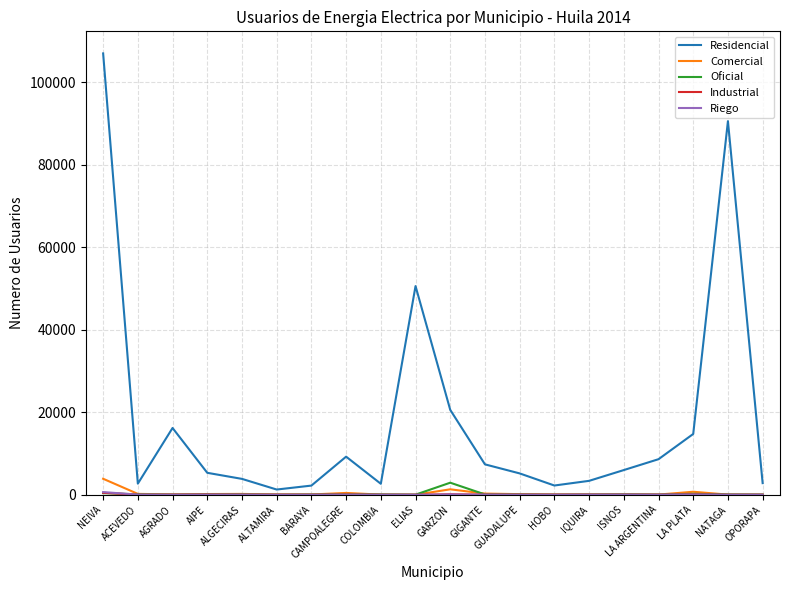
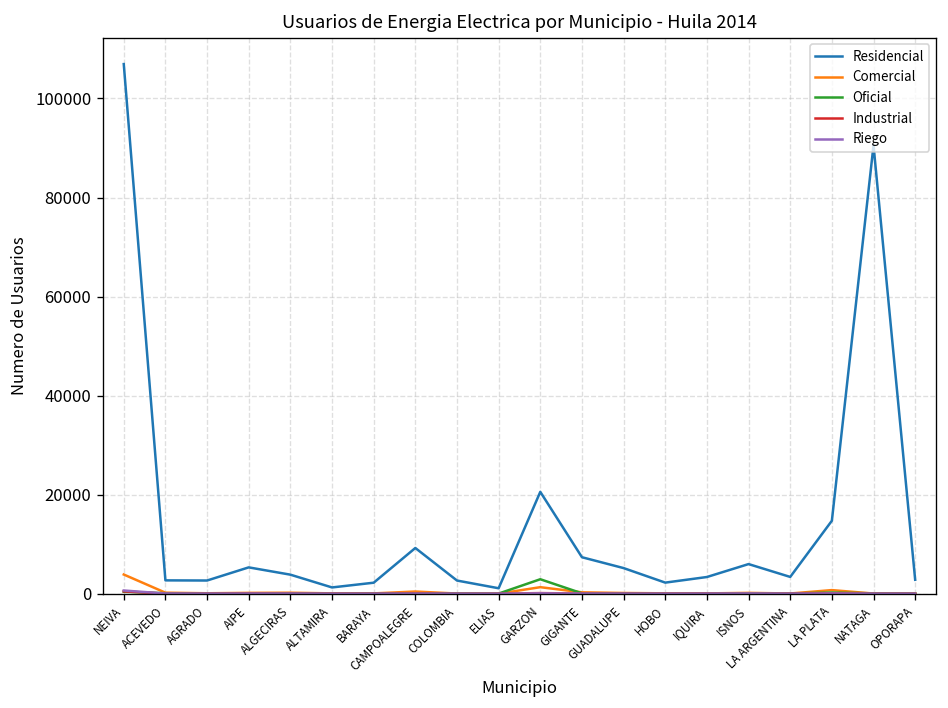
  {
    "Residencial": {
      "NEIVA": 107000,
      "ACEVEDO": 3000,
-     "AGRADO": 16000,
+     "AGRADO": 3000,
      "AIPE": 5000,
      "ALGECIRAS": 4000,
      "ALTAMIRA": 1000,
      "BARAYA": 2000,
      "CAMPOALEGRE": 9000,
      "COLOMBIA": 3000,
-     "ELIAS": 51000,
+     "ELIAS": 1000,
      "GARZON": 21000,
      "GIGANTE": 7000,
      "GUADALUPE": 5000,
      "HOBO": 2000,
      "IQUIRA": 3000,
      "ISNOS": 6000,
-     "LA ARGENTINA": 9000,
+     "LA ARGENTINA": 3000,
      "LA PLATA": 15000,
      "NATAGA": 91000,
      "OPORAPA": 3000
    },
    "Comercial": {
      "NEIVA": 4000,
      "GARZON": 1000
    },
    "Oficial": {
      "GARZON": 3000
    }
  }
